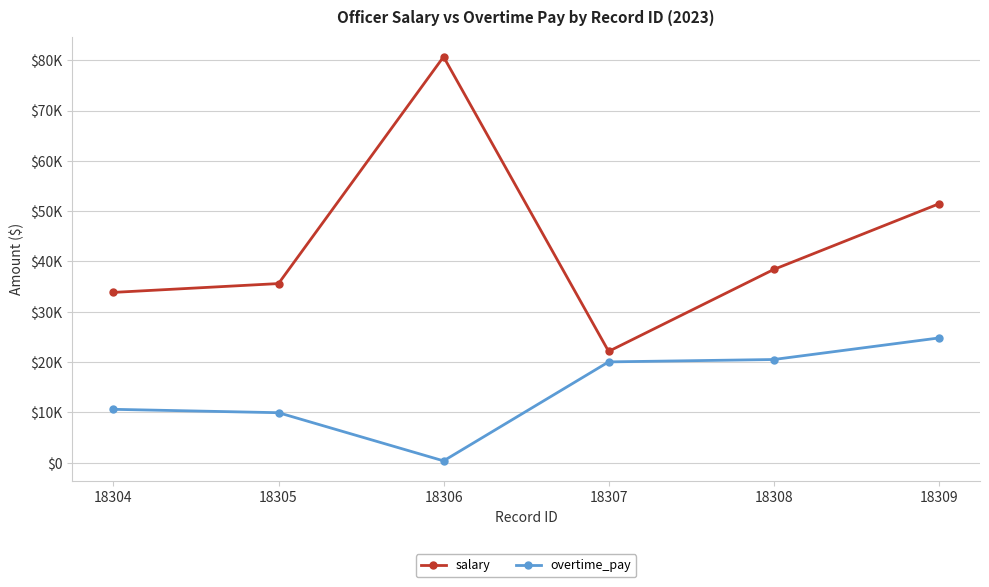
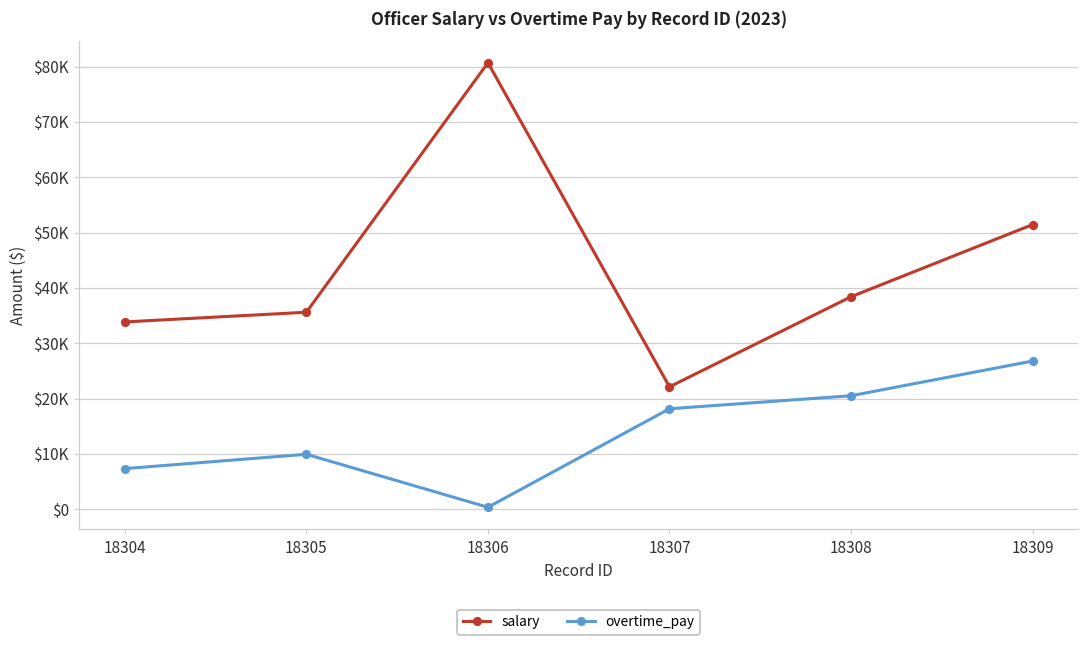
  {
    "salary": {
      "18304": "$34000",
      "18305": "$36000",
      "18306": "$81000",
      "18307": "$22000",
      "18308": "$38000",
      "18309": "$51000"
    },
    "overtime_pay": {
-     "18304": "$11000",
+     "18304": "$7000",
      "18305": "$10000",
      "18306": "$0",
-     "18307": "$20000",
+     "18307": "$18000",
      "18308": "$20000",
-     "18309": "$25000"
+     "18309": "$27000"
    }
  }
